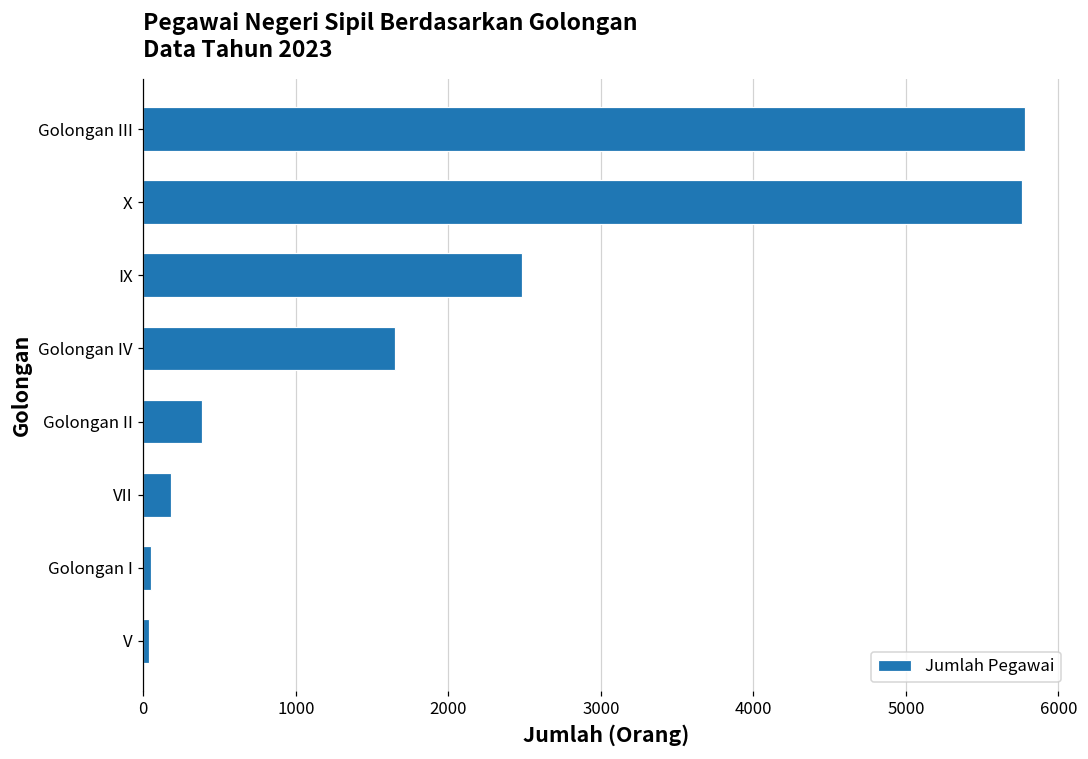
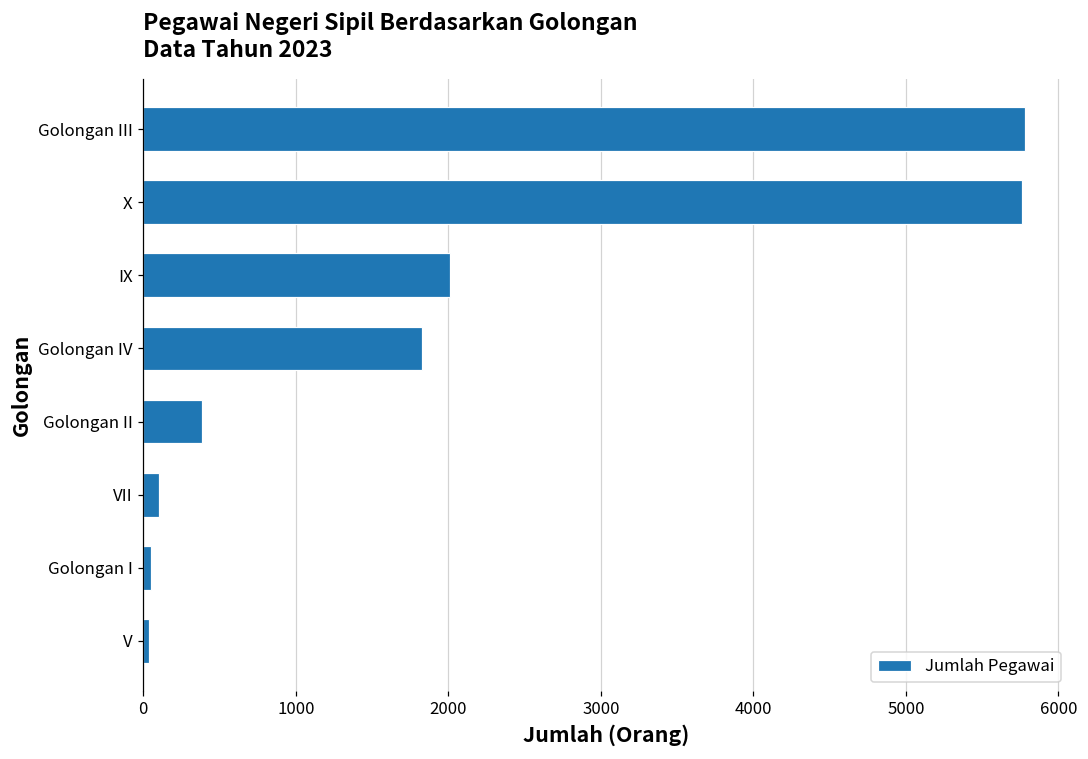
  {
    "Golongan III": 5780,
    "X": 5760,
-   "IX": 2480,
-   "Golongan IV": 1650,
+   "IX": 2010,
+   "Golongan IV": 1830,
    "Golongan II": 380,
-   "VII": 180,
+   "VII": 100,
    "Golongan I": 50,
    "V": 40
  }
